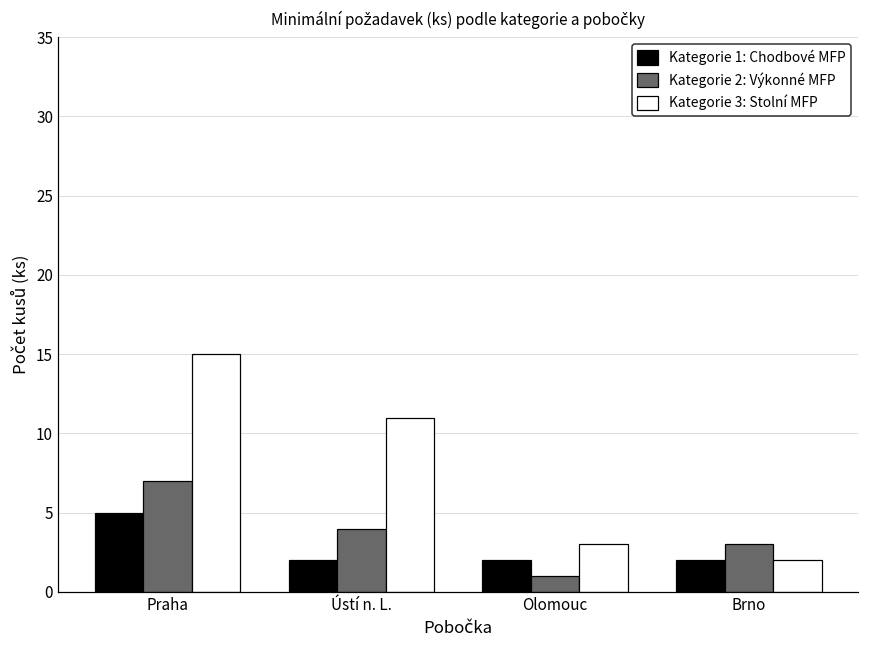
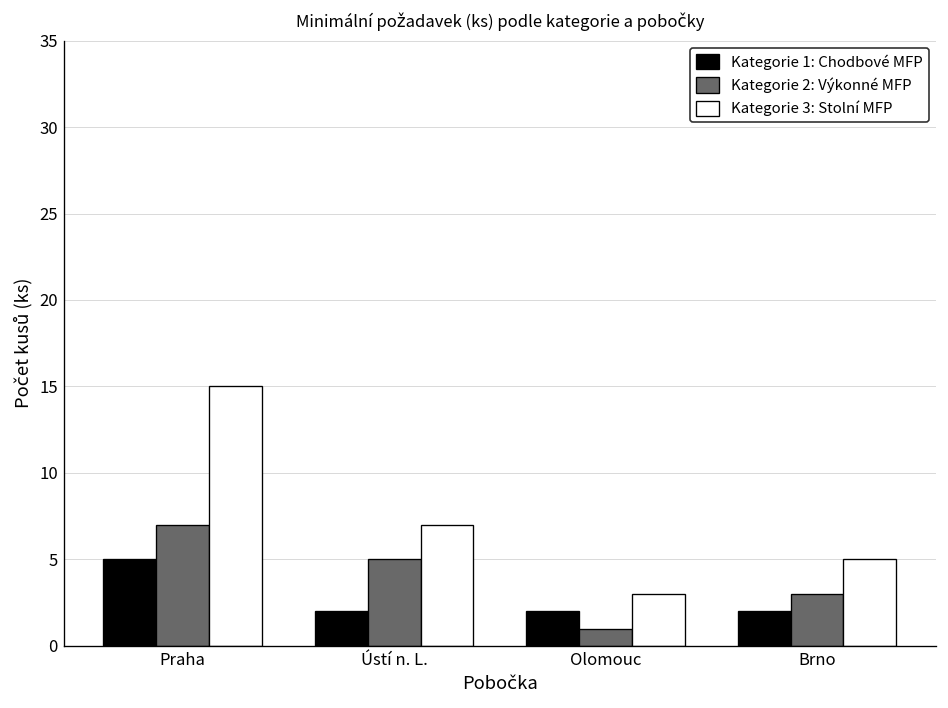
  {
    "Kategorie 1: Chodbové MFP": {
      "Praha": 5,
      "Ústí n. L.": 2,
      "Olomouc": 2,
      "Brno": 2
    },
    "Kategorie 2: Výkonné MFP": {
      "Praha": 7,
-     "Ústí n. L.": 4,
+     "Ústí n. L.": 5,
      "Olomouc": 1,
      "Brno": 3
    },
    "Kategorie 3: Stolní MFP": {
      "Praha": 15,
-     "Ústí n. L.": 11,
+     "Ústí n. L.": 7,
      "Olomouc": 3,
-     "Brno": 2
+     "Brno": 5
    }
  }
